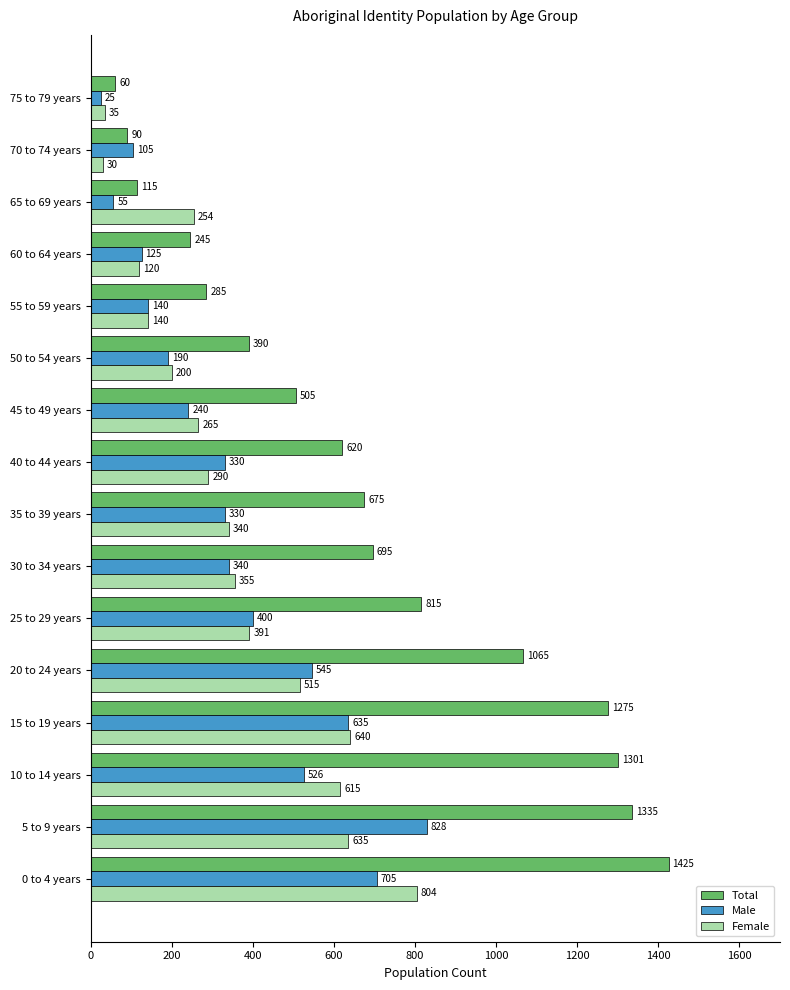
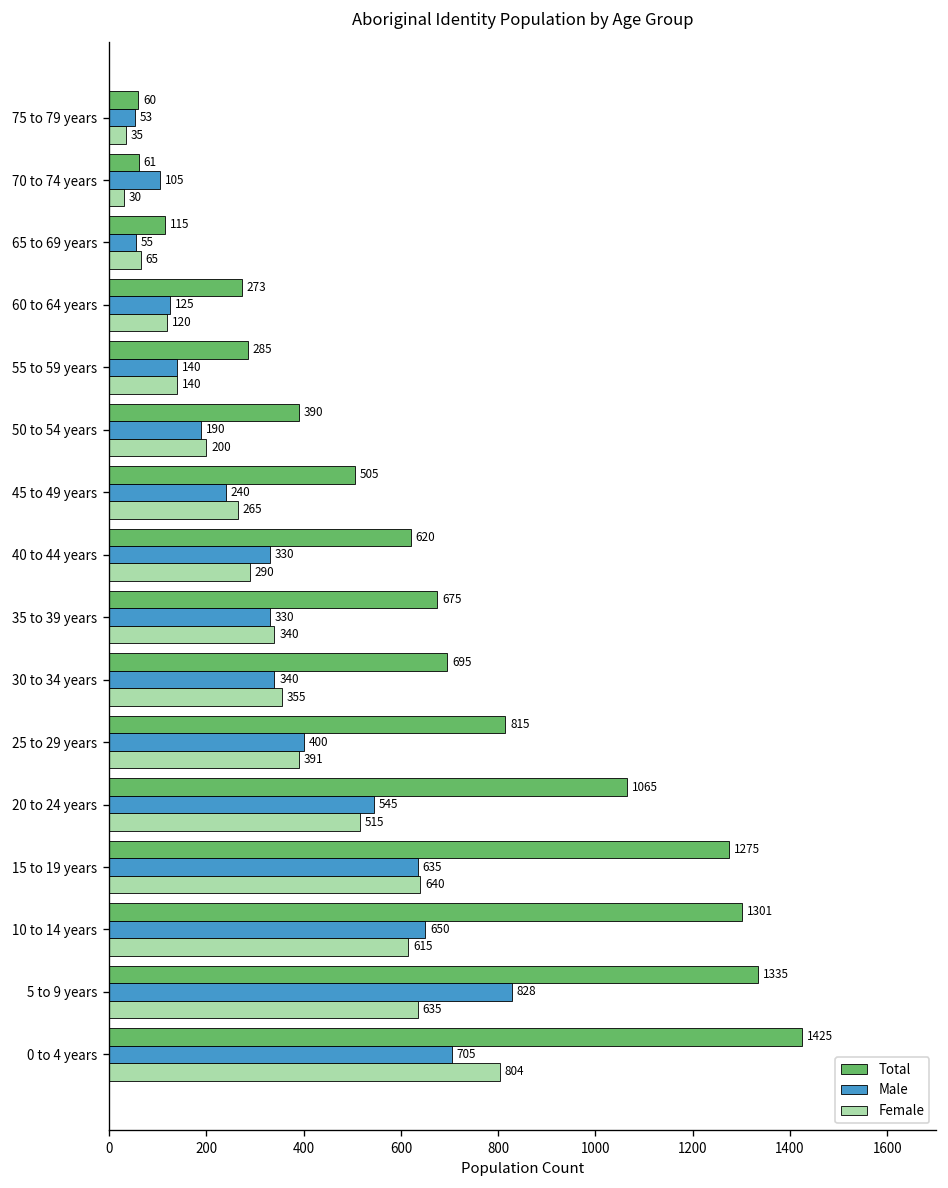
  {
    "Total": {
      "75 to 79 years": 60,
-     "70 to 74 years": 90,
+     "70 to 74 years": 61,
      "65 to 69 years": 115,
-     "60 to 64 years": 245,
+     "60 to 64 years": 273,
      "55 to 59 years": 285,
      "50 to 54 years": 390,
      "45 to 49 years": 505,
      "40 to 44 years": 620,
      "35 to 39 years": 675,
      "30 to 34 years": 695,
      "25 to 29 years": 815,
      "20 to 24 years": 1065,
      "15 to 19 years": 1275,
      "10 to 14 years": 1301,
      "5 to 9 years": 1335,
      "0 to 4 years": 1425
    },
    "Male": {
-     "75 to 79 years": 25,
+     "75 to 79 years": 53,
      "70 to 74 years": 105,
      "65 to 69 years": 55,
      "60 to 64 years": 125,
      "55 to 59 years": 140,
      "50 to 54 years": 190,
      "45 to 49 years": 240,
      "40 to 44 years": 330,
      "35 to 39 years": 330,
      "30 to 34 years": 340,
      "25 to 29 years": 400,
      "20 to 24 years": 545,
      "15 to 19 years": 635,
-     "10 to 14 years": 526,
+     "10 to 14 years": 650,
      "5 to 9 years": 828,
      "0 to 4 years": 705
    },
    "Female": {
      "75 to 79 years": 35,
      "70 to 74 years": 30,
-     "65 to 69 years": 254,
+     "65 to 69 years": 65,
      "60 to 64 years": 120,
      "55 to 59 years": 140,
      "50 to 54 years": 200,
      "45 to 49 years": 265,
      "40 to 44 years": 290,
      "35 to 39 years": 340,
      "30 to 34 years": 355,
      "25 to 29 years": 391,
      "20 to 24 years": 515,
      "15 to 19 years": 640,
      "10 to 14 years": 615,
      "5 to 9 years": 635,
      "0 to 4 years": 804
    }
  }
